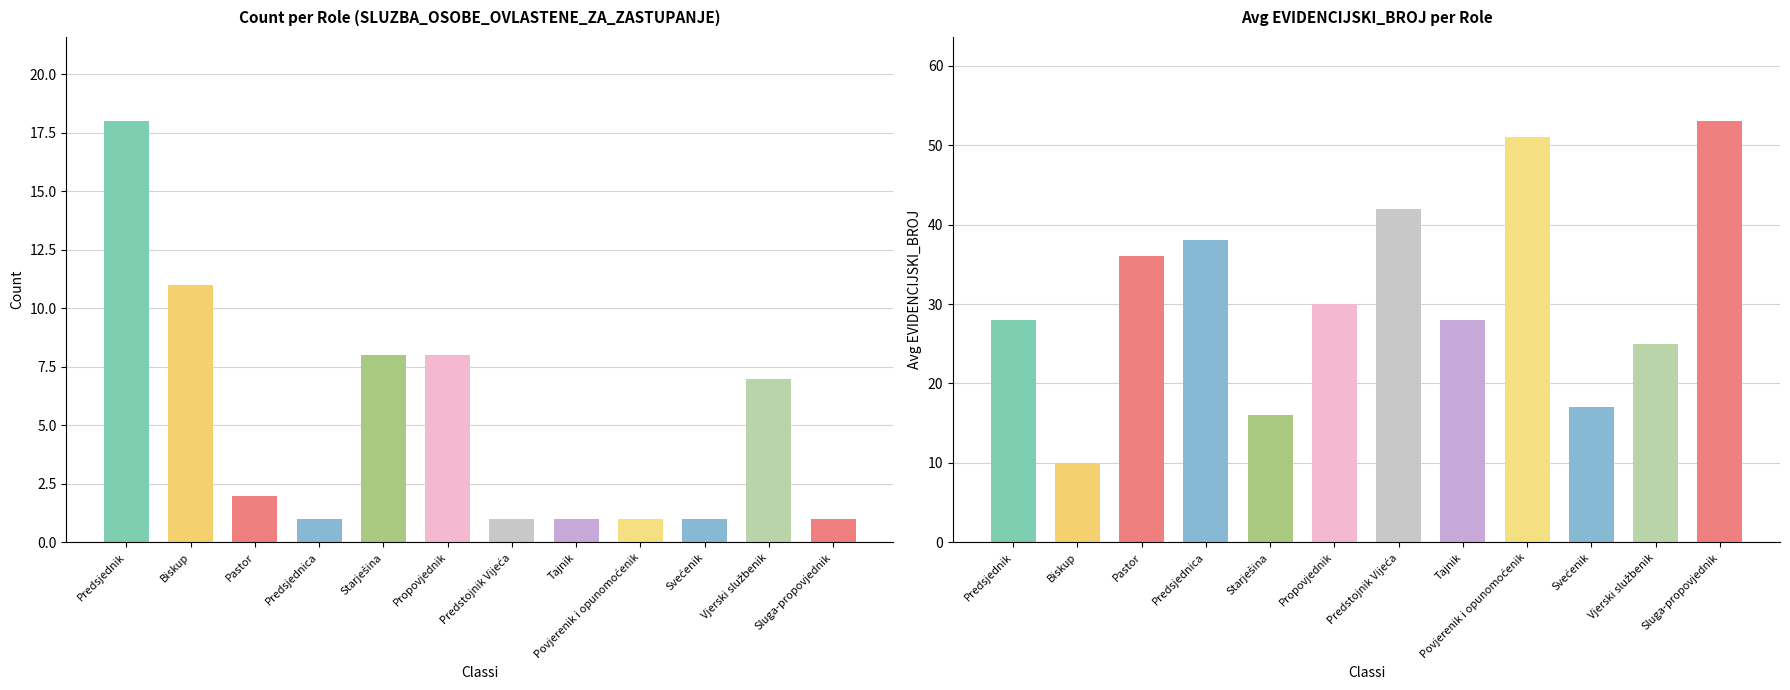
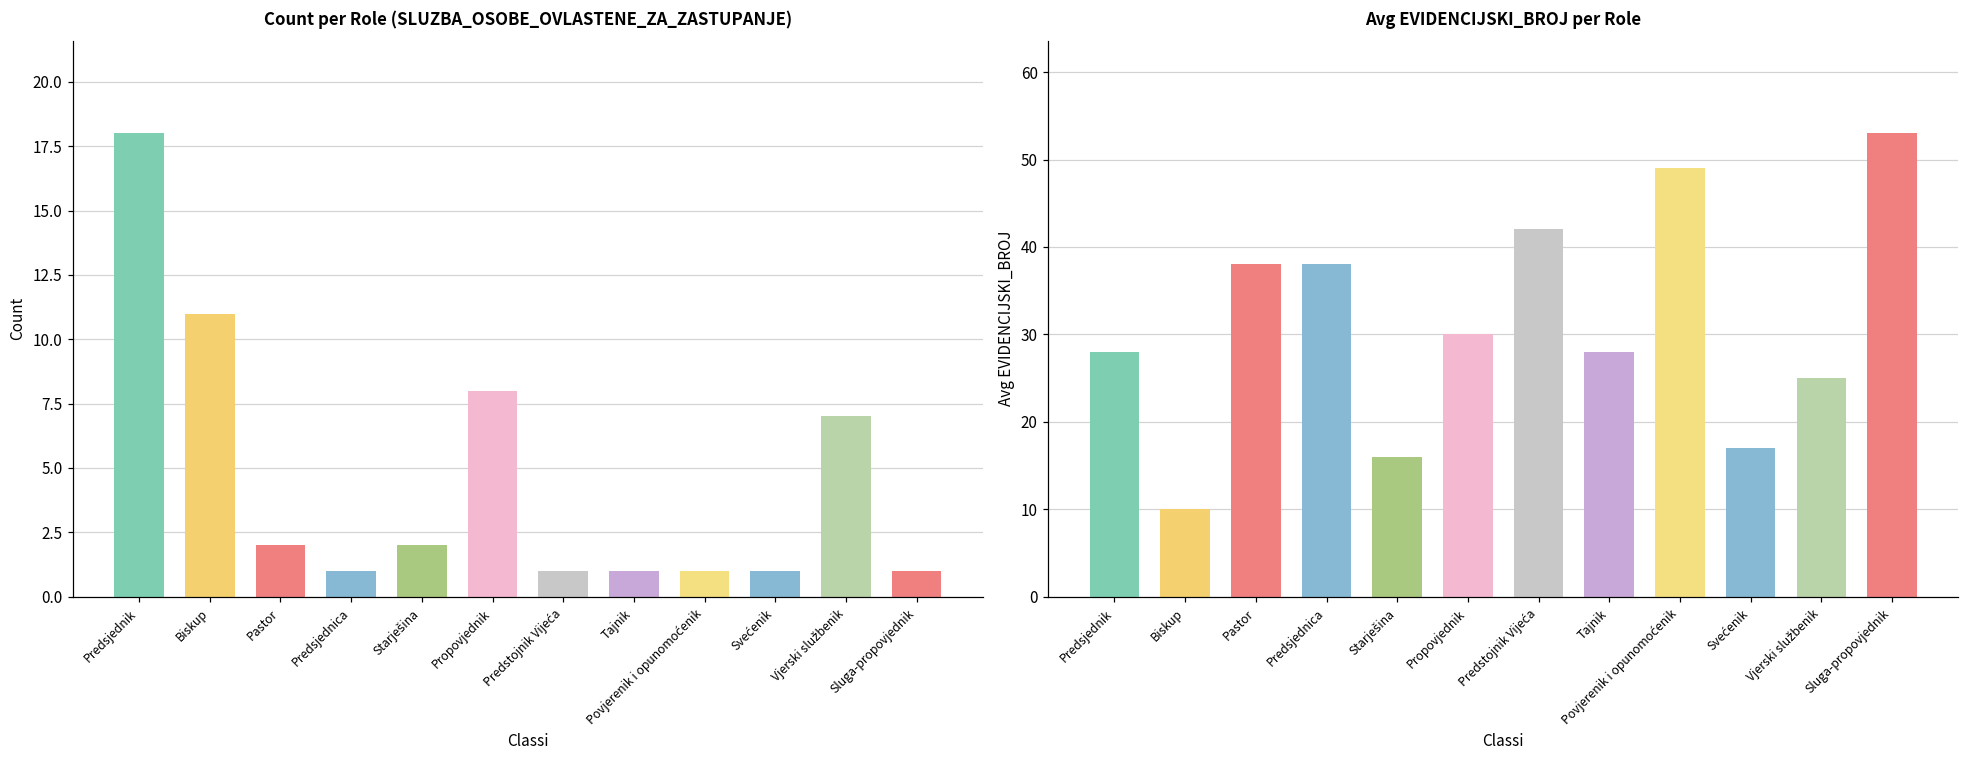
  {
    "Count per Role (SLUZBA_OSOBE_OVLASTENE_ZA_ZASTUPANJE)": {
      "Predsjednik": 18,
      "Biskup": 11,
      "Pastor": 2,
      "Predsjednica": 1,
-     "Starješina": 8,
+     "Starješina": 2,
      "Propovjednik": 8,
      "Predstojnik Vijeća": 1,
      "Tajnik": 1,
      "Povjerenik i opunomoćenik": 1,
      "Svećenik": 1,
      "Vjerski službenik": 7,
      "Sluga-propovjednik": 1
    },
    "Avg EVIDENCIJSKI_BROJ per Role": {
      "Predsjednik": 28,
      "Biskup": 10,
-     "Pastor": 36,
+     "Pastor": 38,
      "Predsjednica": 38,
      "Starješina": 16,
      "Propovjednik": 30,
      "Predstojnik Vijeća": 42,
      "Tajnik": 28,
-     "Povjerenik i opunomoćenik": 51,
+     "Povjerenik i opunomoćenik": 49,
      "Svećenik": 17,
      "Vjerski službenik": 25,
      "Sluga-propovjednik": 53
    }
  }
